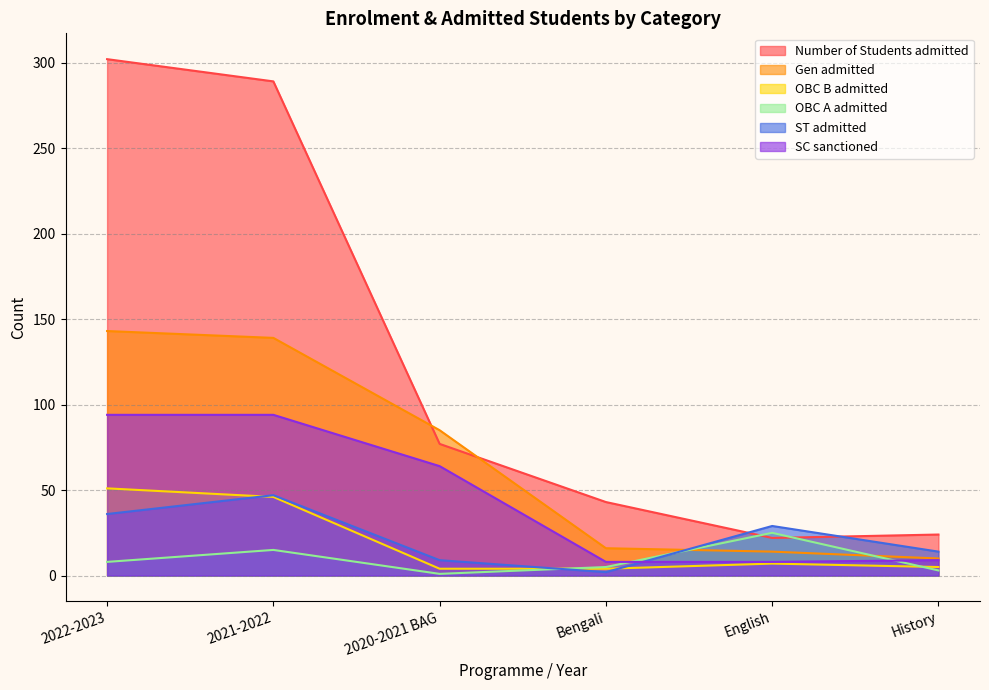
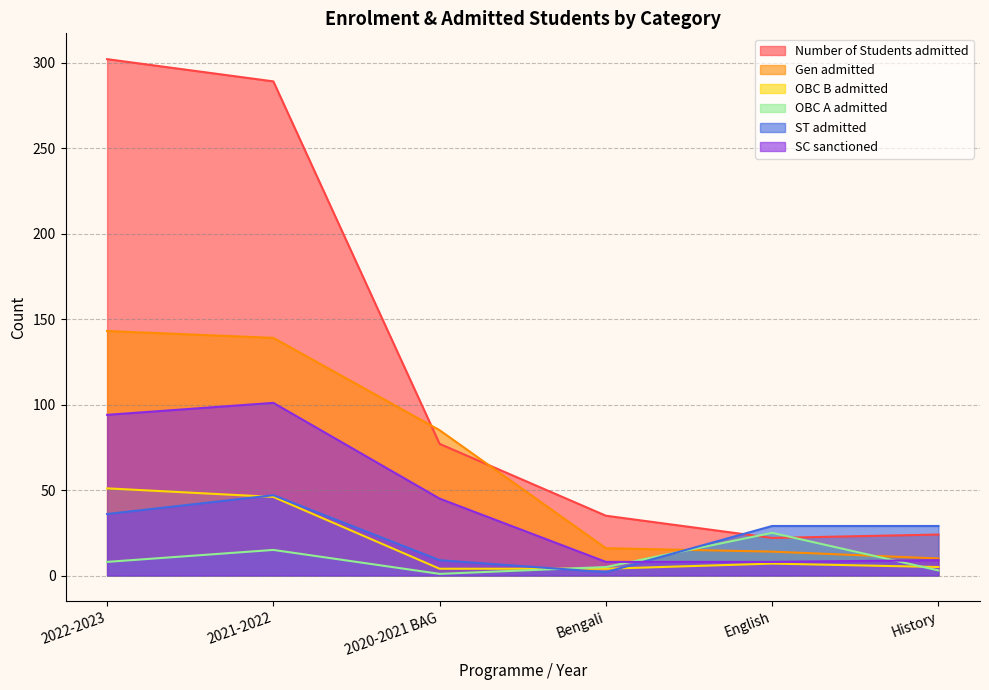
  {
    "Number of Students admitted": {
      "2022-2023": 302,
      "2021-2022": 289,
      "2020-2021 BAG": 77,
-     "Bengali": 43,
+     "Bengali": 35,
      "English": 22,
      "History": 24
    },
    "Gen admitted": {
      "2022-2023": 143,
      "2021-2022": 139,
      "2020-2021 BAG": 85,
      "Bengali": 16,
      "English": 14
    },
    "OBC B admitted": {
      "2022-2023": 51,
      "2020-2021 BAG": 4,
      "History": 5
    },
    "OBC A admitted": {
      "2022-2023": 8,
      "2021-2022": 15,
      "2020-2021 BAG": 1,
      "English": 25,
      "History": 3
    },
    "ST admitted": {
      "2022-2023": 36,
      "2020-2021 BAG": 9,
      "Bengali": 2,
      "English": 29,
-     "History": 14
+     "History": 29
    },
    "SC sanctioned": {
      "2022-2023": 94,
-     "2021-2022": 94,
-     "2020-2021 BAG": 64,
+     "2021-2022": 101,
+     "2020-2021 BAG": 45,
      "Bengali": 8
    }
  }
